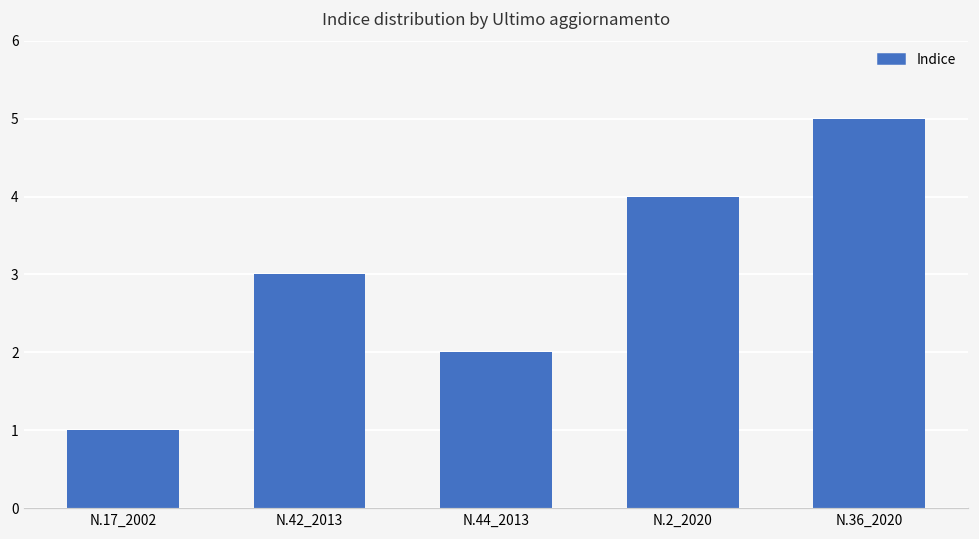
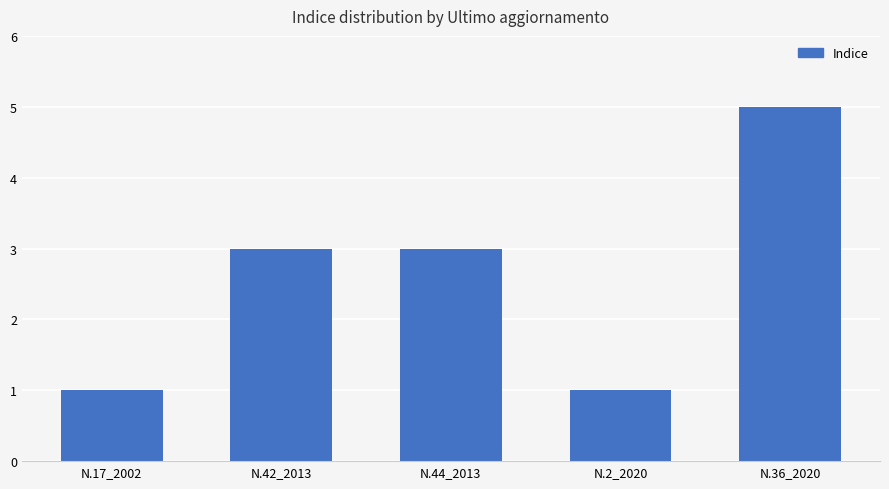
  {
    "N.17_2002": 1,
    "N.42_2013": 3,
-   "N.44_2013": 2,
-   "N.2_2020": 4,
+   "N.44_2013": 3,
+   "N.2_2020": 1,
    "N.36_2020": 5
  }
